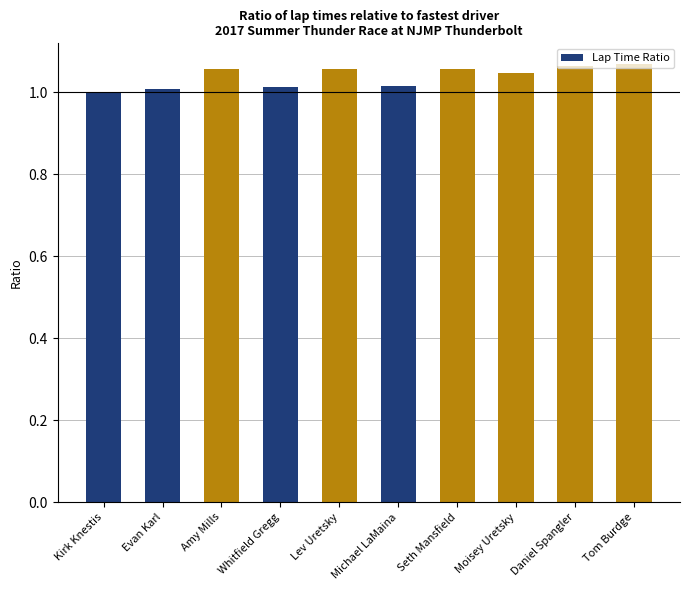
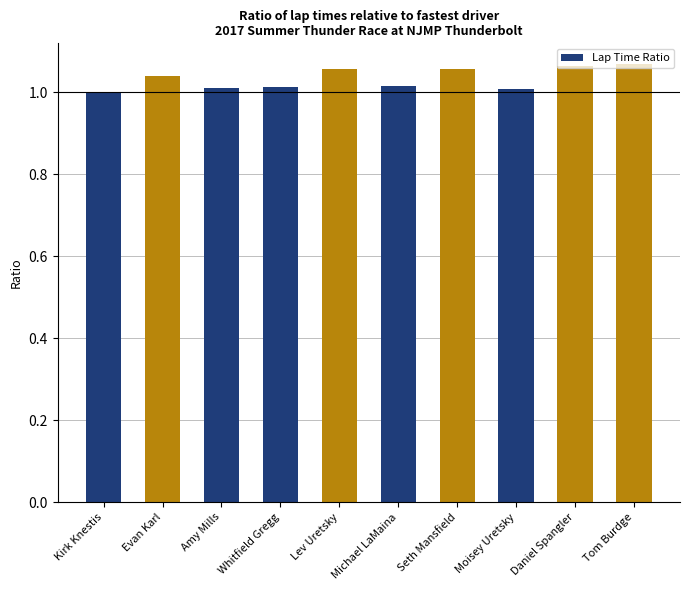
  {
    "Kirk Knestis": 1.00,
-   "Evan Karl": 1.01,
-   "Amy Mills": 1.06,
+   "Evan Karl": 1.04,
+   "Amy Mills": 1.01,
    "Whitfield Gregg": 1.01,
    "Lev Uretsky": 1.06,
    "Michael LaMaina": 1.01,
    "Seth Mansfield": 1.06,
-   "Moisey Uretsky": 1.05
+   "Moisey Uretsky": 1.01
  }
